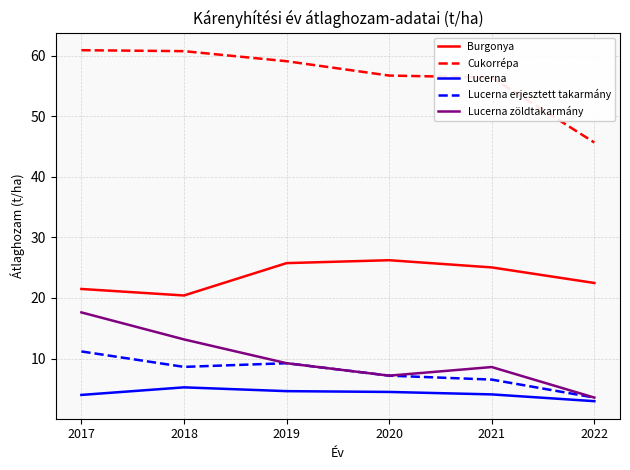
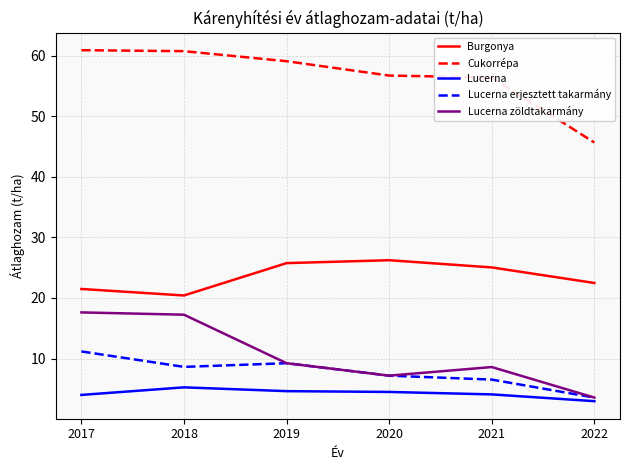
  {
    "Lucerna zöldtakarmány": {
      "2017": 18,
-     "2018": 13,
+     "2018": 17,
      "2021": 9
    }
  }
